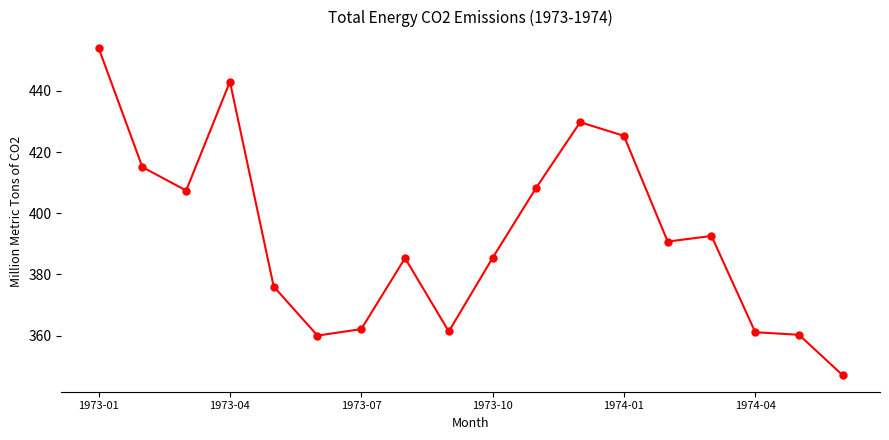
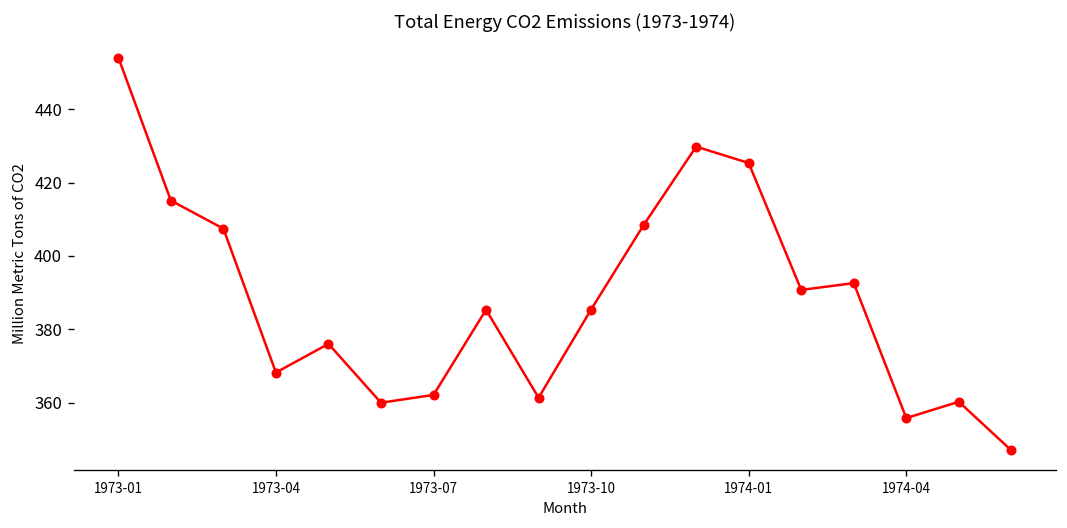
  {
    "1973-01": 454,
-   "1973-04": 443,
+   "1973-04": 368,
    "1973-07": 362,
    "1973-10": 385,
    "1974-01": 425,
-   "1974-04": 361
+   "1974-04": 356
  }
